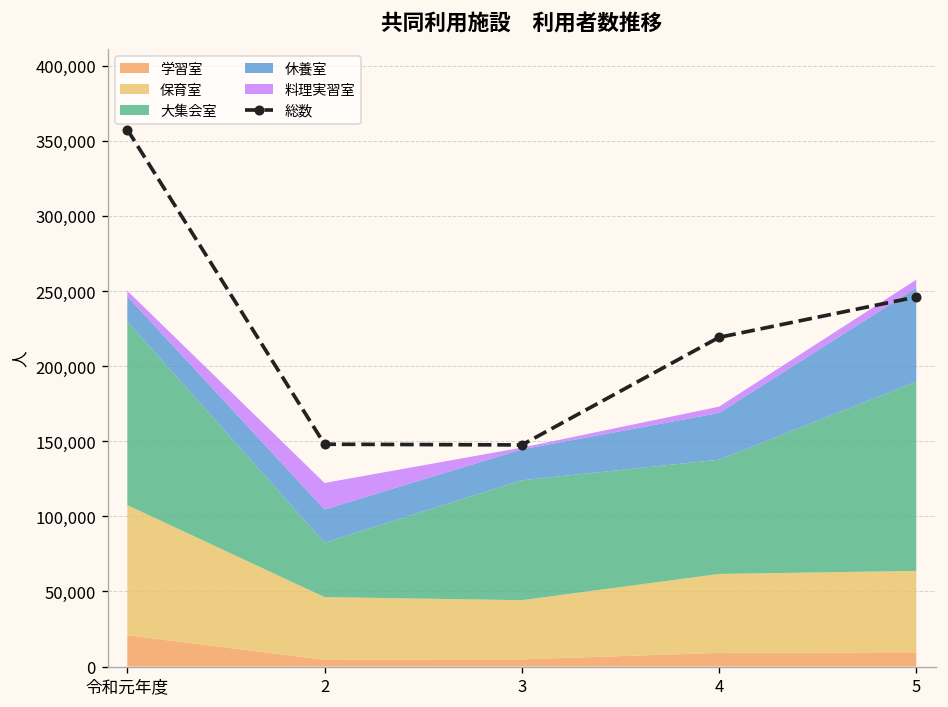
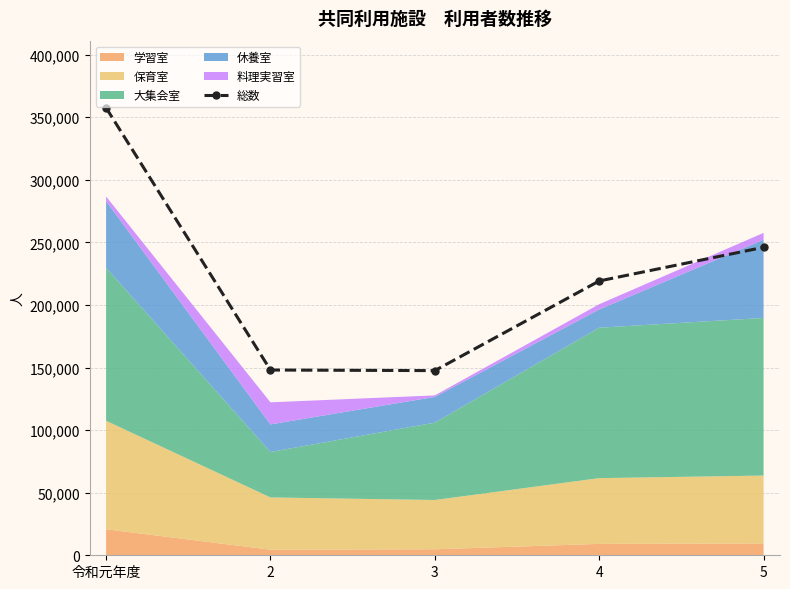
  {
    "総数": {
      "令和元年度": "357,000",
      "2": "148,000",
      "4": "219,000",
      "5": "246,000"
    },
    "大集会室": {
      "令和元年度": "122,000",
      "2": "36,000",
-     "3": "80,000",
-     "4": "76,000",
+     "3": "62,000",
+     "4": "120,000",
      "5": "126,000"
    },
    "休養室": {
-     "令和元年度": "17,000",
+     "令和元年度": "53,000",
      "2": "22,000",
-     "4": "31,000",
+     "4": "15,000",
      "5": "63,000"
    },
    "料理実習室": {
      "令和元年度": "4,000",
      "2": "18,000",
      "4": "4,000",
      "5": "5,000"
    }
  }
